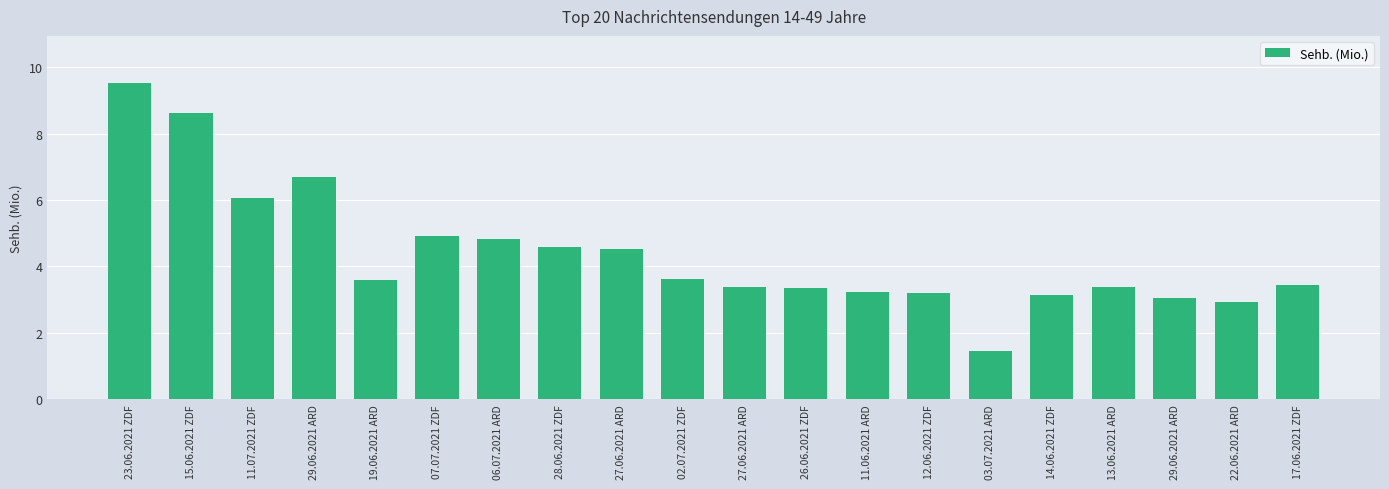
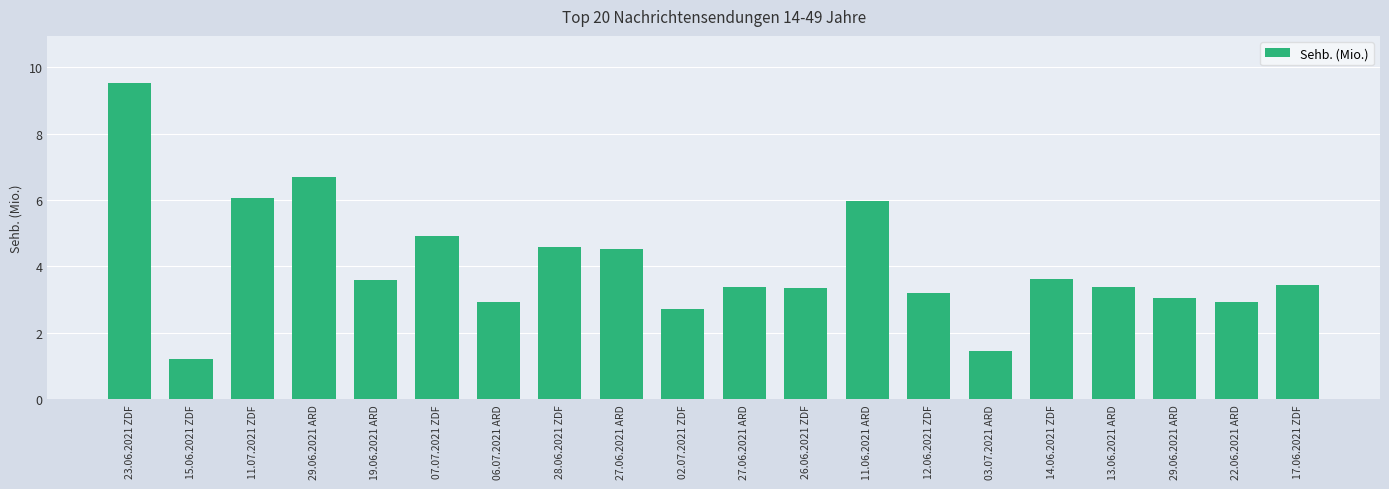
  {
    "23.06.2021 ZDF": 9.5,
-   "15.06.2021 ZDF": 8.6,
+   "15.06.2021 ZDF": 1.2,
    "11.07.2021 ZDF": 6.1,
    "19.06.2021 ARD": 3.6,
    "07.07.2021 ZDF": 4.9,
-   "06.07.2021 ARD": 4.8,
+   "06.07.2021 ARD": 2.9,
    "28.06.2021 ZDF": 4.6,
-   "02.07.2021 ZDF": 3.6,
+   "02.07.2021 ZDF": 2.7,
    "26.06.2021 ZDF": 3.4,
-   "11.06.2021 ARD": 3.2,
+   "11.06.2021 ARD": 6.0,
    "12.06.2021 ZDF": 3.2,
    "03.07.2021 ARD": 1.5,
-   "14.06.2021 ZDF": 3.1,
+   "14.06.2021 ZDF": 3.6,
    "13.06.2021 ARD": 3.4,
    "22.06.2021 ARD": 2.9,
    "17.06.2021 ZDF": 3.5
  }
